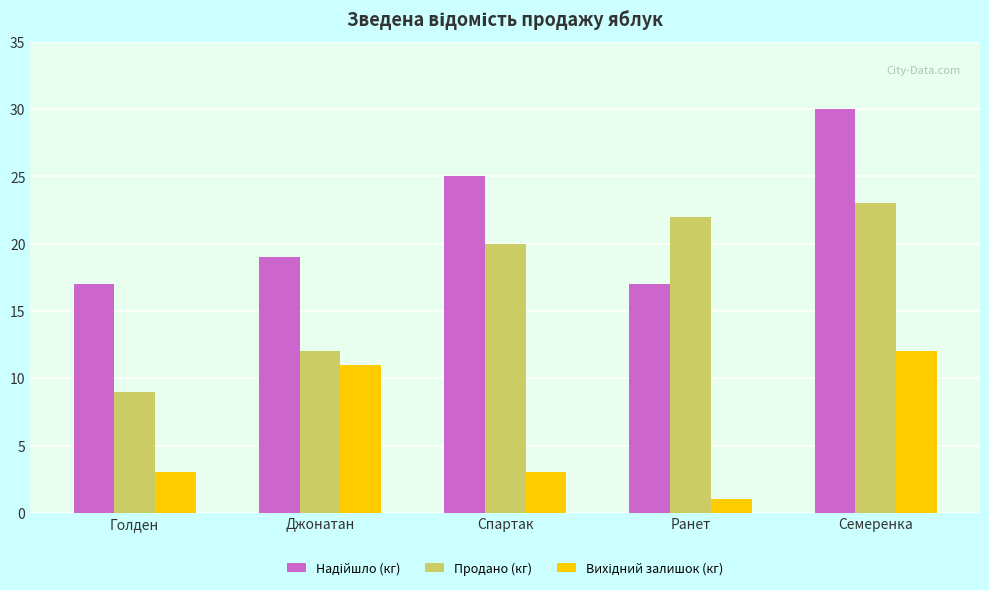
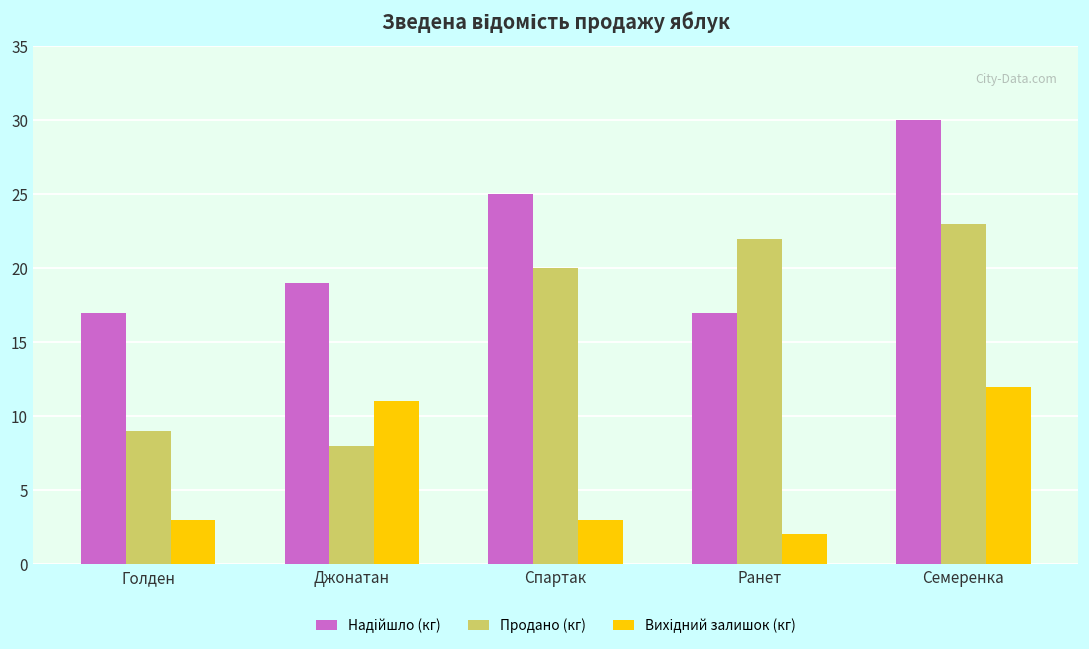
  {
    "Надійшло (кг)": {
      "Голден": 17,
      "Джонатан": 19,
      "Спартак": 25,
      "Ранет": 17,
      "Семеренка": 30
    },
    "Продано (кг)": {
      "Голден": 9,
-     "Джонатан": 12,
+     "Джонатан": 8,
      "Спартак": 20,
      "Ранет": 22,
      "Семеренка": 23
    },
    "Вихідний залишок (кг)": {
      "Голден": 3,
      "Джонатан": 11,
      "Спартак": 3,
-     "Ранет": 1,
+     "Ранет": 2,
      "Семеренка": 12
    }
  }
